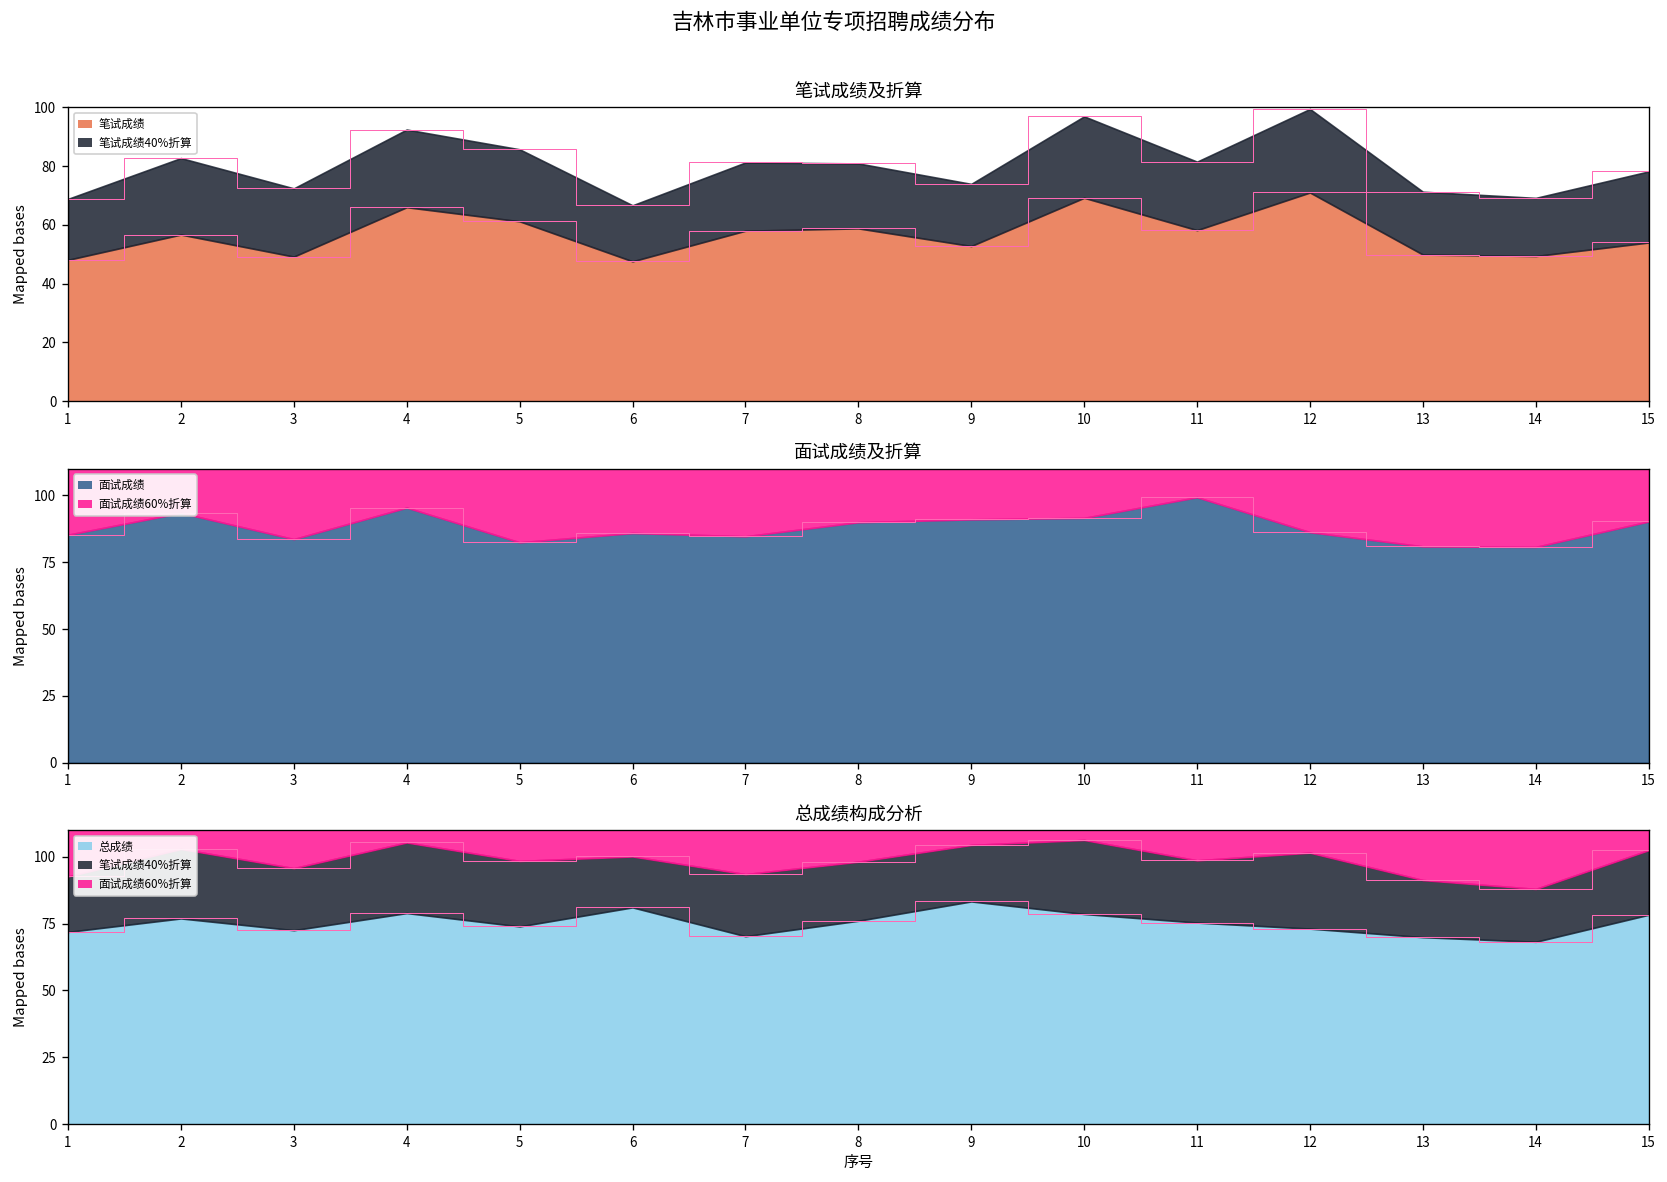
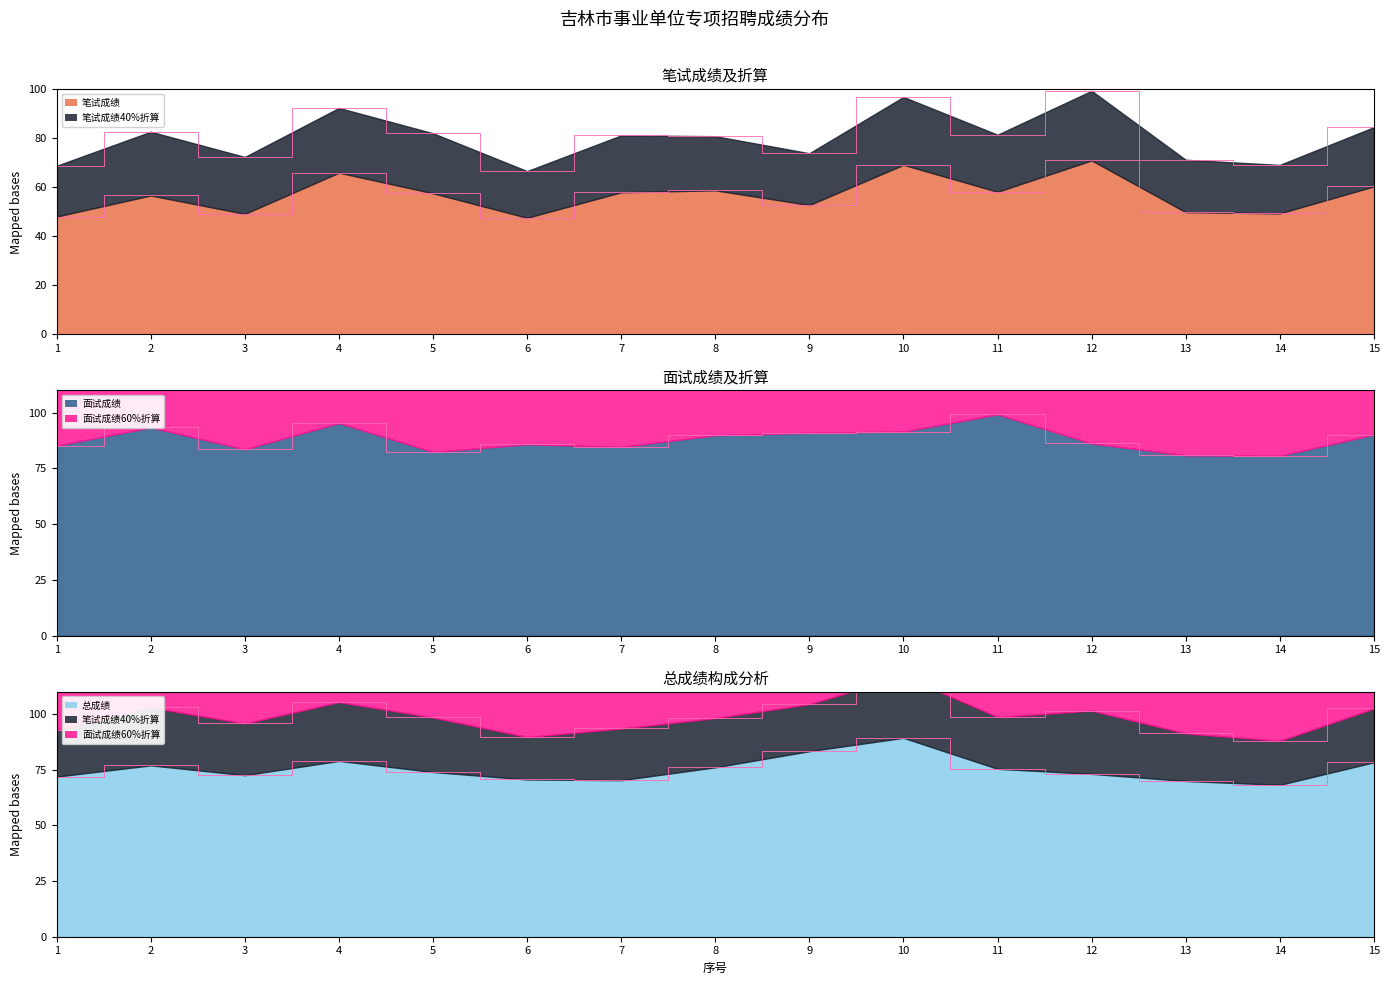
  {
    "笔试成绩及折算": {
      "笔试成绩": {
        "1": 48,
        "2": 57,
        "3": 49,
        "4": 66,
-       "5": 61,
+       "5": 58,
        "6": 48,
        "7": 58,
        "8": 59,
        "9": 53,
        "10": 69,
        "11": 58,
        "12": 71,
        "13": 50,
        "14": 49,
-       "15": 54
+       "15": 60
      },
      "笔试成绩40%折算": {
        "1": 21,
        "2": 26,
        "3": 23,
        "4": 26,
        "5": 24,
        "6": 19,
        "7": 23,
        "8": 22,
        "9": 21,
        "10": 28,
        "11": 23,
        "12": 28,
        "13": 21,
        "14": 20,
        "15": 24
      }
    },
    "面试成绩及折算": {
      "面试成绩": {
        "1": 85,
        "3": 84,
        "4": 95,
        "5": 82,
        "6": 86,
        "7": 85,
        "8": 90,
        "9": 91,
        "10": 92,
        "11": 99,
        "12": 86,
        "13": 81,
        "14": 81,
        "15": 90
      }
    },
    "总成绩构成分析": {
      "总成绩": {
        "1": 72,
        "2": 77,
        "3": 73,
        "4": 79,
        "5": 74,
-       "6": 81,
+       "6": 71,
        "7": 70,
        "8": 76,
        "9": 83,
-       "10": 79,
+       "10": 89,
        "11": 75,
        "12": 73,
        "13": 70,
        "14": 68,
        "15": 78
      },
      "笔试成绩40%折算": {
        "1": 21,
        "3": 23,
        "4": 26,
        "5": 24,
        "6": 19,
        "7": 23,
        "8": 22,
        "9": 21,
        "11": 23,
        "12": 28,
        "13": 21,
        "14": 20,
        "15": 24
      }
    }
  }
